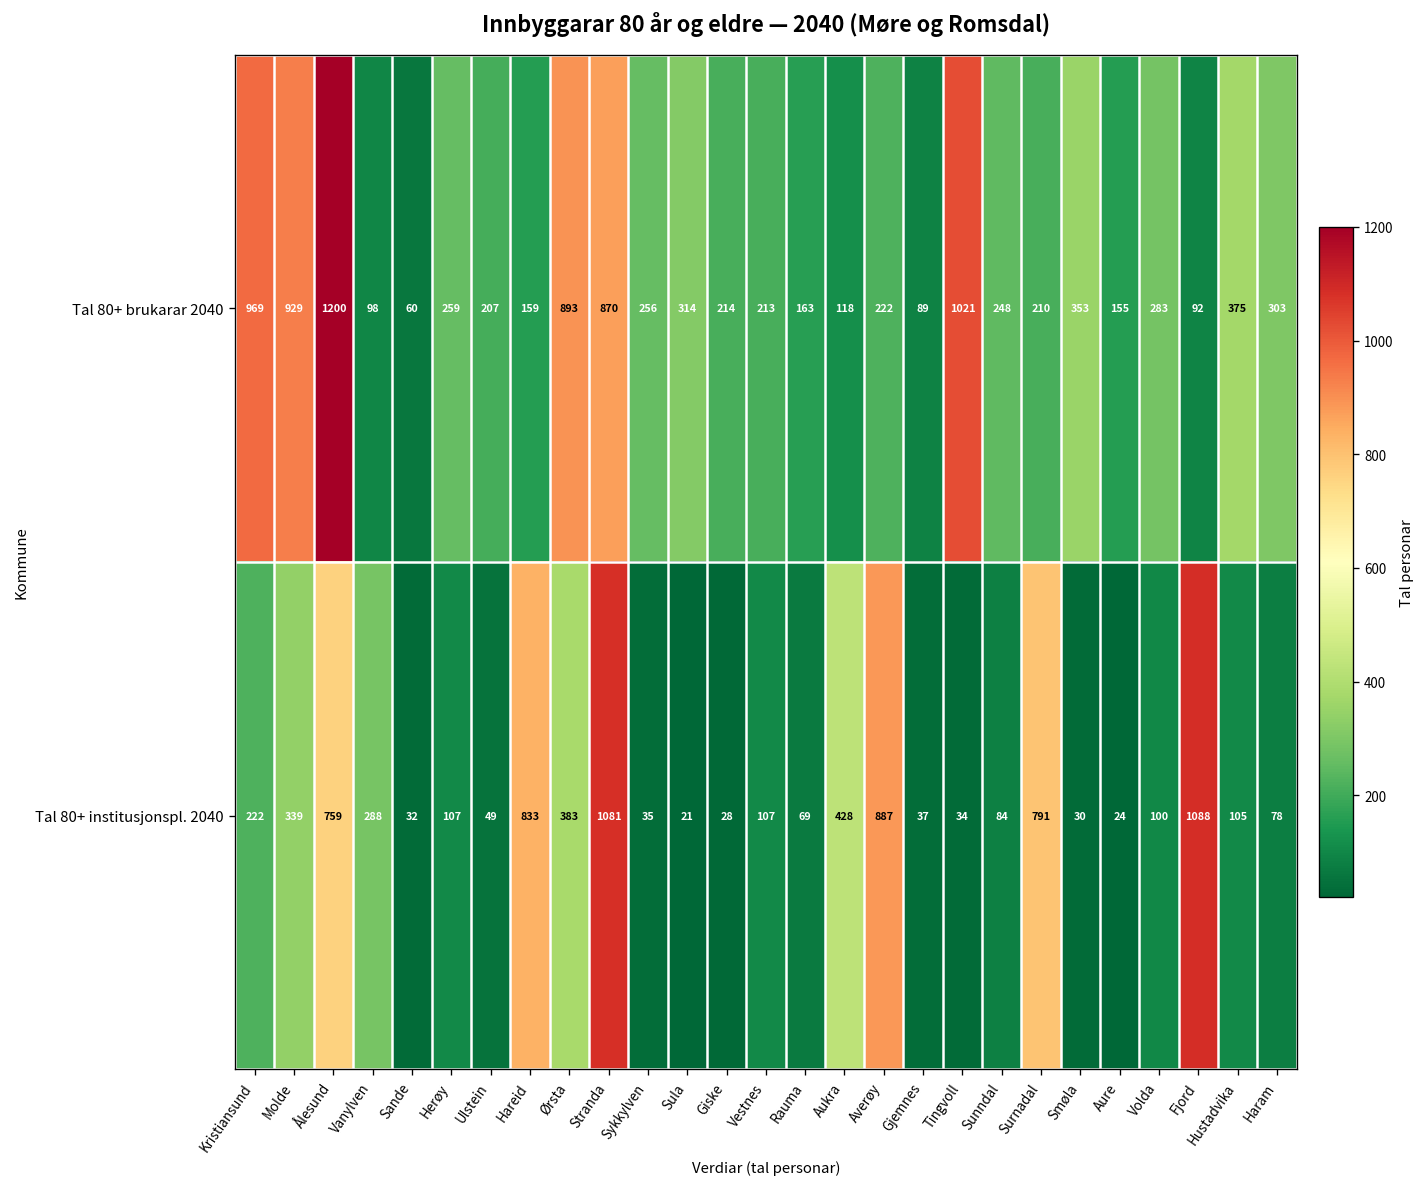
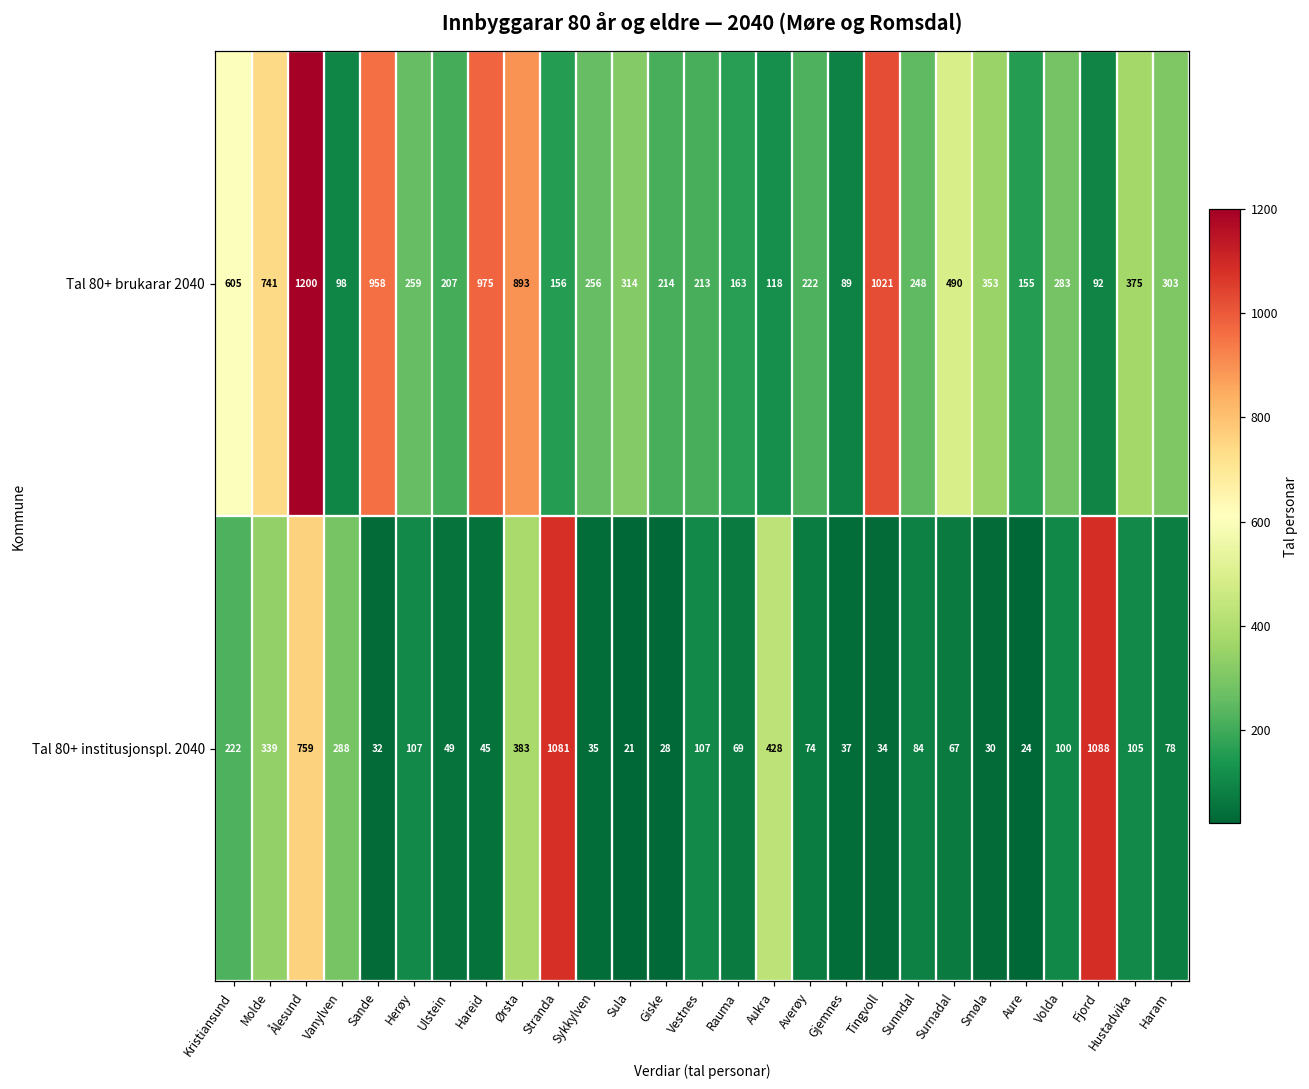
  {
    "Tal 80+ brukarar 2040": {
-     "Kristiansund": 969,
-     "Molde": 929,
+     "Kristiansund": 605,
+     "Molde": 741,
      "Ålesund": 1200,
      "Vanylven": 98,
-     "Sande": 60,
+     "Sande": 958,
      "Herøy": 259,
      "Ulstein": 207,
-     "Hareid": 159,
+     "Hareid": 975,
      "Ørsta": 893,
-     "Stranda": 870,
+     "Stranda": 156,
      "Sykkylven": 256,
      "Sula": 314,
      "Giske": 214,
      "Vestnes": 213,
      "Rauma": 163,
      "Aukra": 118,
      "Averøy": 222,
      "Gjemnes": 89,
      "Tingvoll": 1021,
      "Sunndal": 248,
-     "Surnadal": 210,
+     "Surnadal": 490,
      "Smøla": 353,
      "Aure": 155,
      "Volda": 283,
      "Fjord": 92,
      "Hustadvika": 375,
      "Haram": 303
    },
    "Tal 80+ institusjonspl. 2040": {
      "Kristiansund": 222,
      "Molde": 339,
      "Ålesund": 759,
      "Vanylven": 288,
      "Sande": 32,
      "Herøy": 107,
      "Ulstein": 49,
-     "Hareid": 833,
+     "Hareid": 45,
      "Ørsta": 383,
      "Stranda": 1081,
      "Sykkylven": 35,
      "Sula": 21,
      "Giske": 28,
      "Vestnes": 107,
      "Rauma": 69,
      "Aukra": 428,
-     "Averøy": 887,
+     "Averøy": 74,
      "Gjemnes": 37,
      "Tingvoll": 34,
      "Sunndal": 84,
-     "Surnadal": 791,
+     "Surnadal": 67,
      "Smøla": 30,
      "Aure": 24,
      "Volda": 100,
      "Fjord": 1088,
      "Hustadvika": 105,
      "Haram": 78
    }
  }
